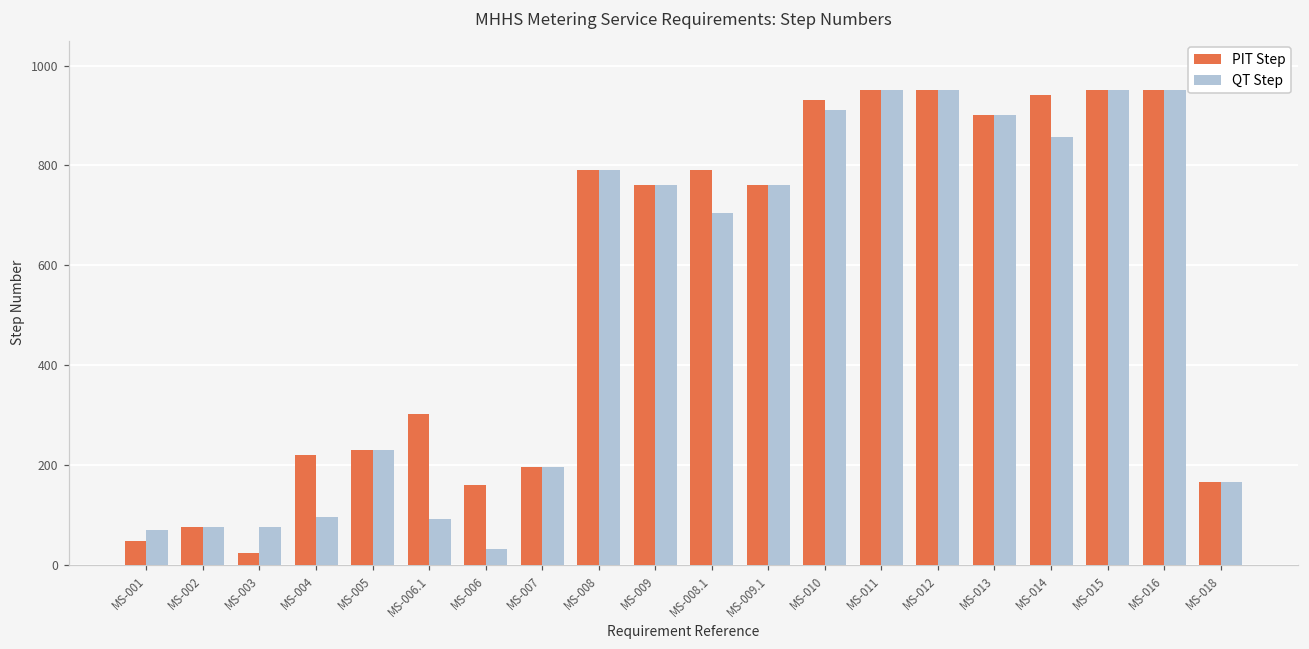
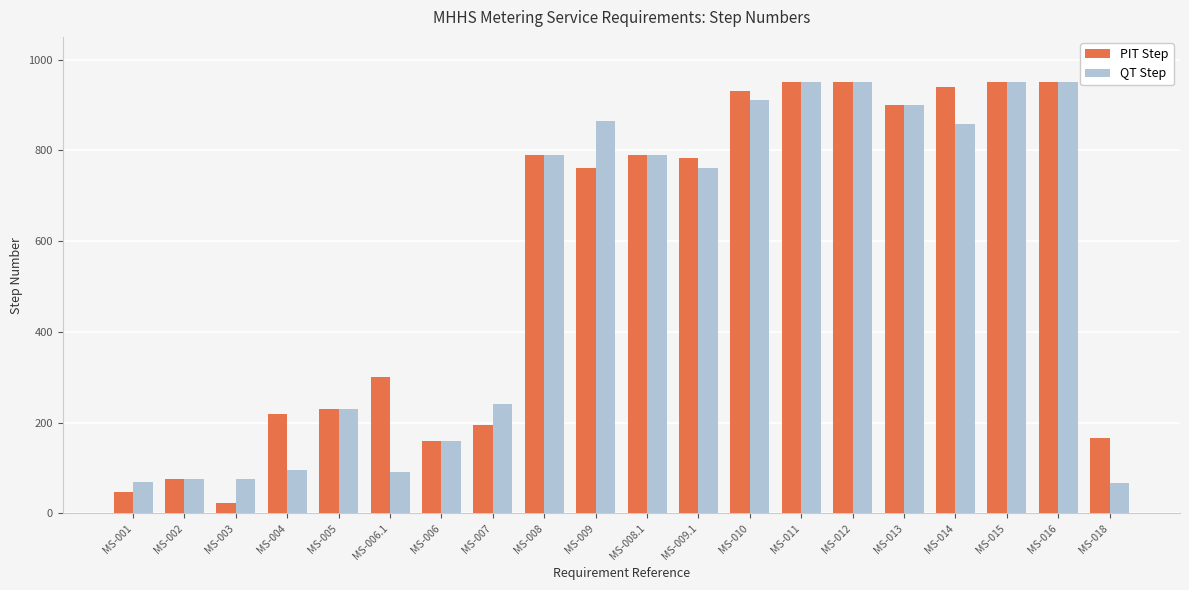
  {
    "PIT Step": {
      "MS-001": 50,
      "MS-002": 80,
      "MS-003": 20,
      "MS-004": 220,
      "MS-005": 230,
      "MS-006.1": 300,
      "MS-006": 160,
      "MS-007": 200,
      "MS-008": 790,
      "MS-009": 760,
      "MS-008.1": 790,
-     "MS-009.1": 760,
+     "MS-009.1": 780,
      "MS-010": 930,
      "MS-011": 950,
      "MS-012": 950,
      "MS-013": 900,
      "MS-014": 940,
      "MS-015": 950,
      "MS-016": 950,
      "MS-018": 170
    },
    "QT Step": {
      "MS-001": 70,
      "MS-002": 80,
      "MS-003": 80,
      "MS-004": 100,
      "MS-005": 230,
      "MS-006.1": 90,
-     "MS-006": 30,
-     "MS-007": 200,
+     "MS-006": 160,
+     "MS-007": 240,
      "MS-008": 790,
-     "MS-009": 760,
-     "MS-008.1": 700,
+     "MS-009": 870,
+     "MS-008.1": 790,
      "MS-009.1": 760,
      "MS-010": 910,
      "MS-011": 950,
      "MS-012": 950,
      "MS-013": 900,
      "MS-014": 860,
      "MS-015": 950,
      "MS-016": 950,
-     "MS-018": 170
+     "MS-018": 70
    }
  }
